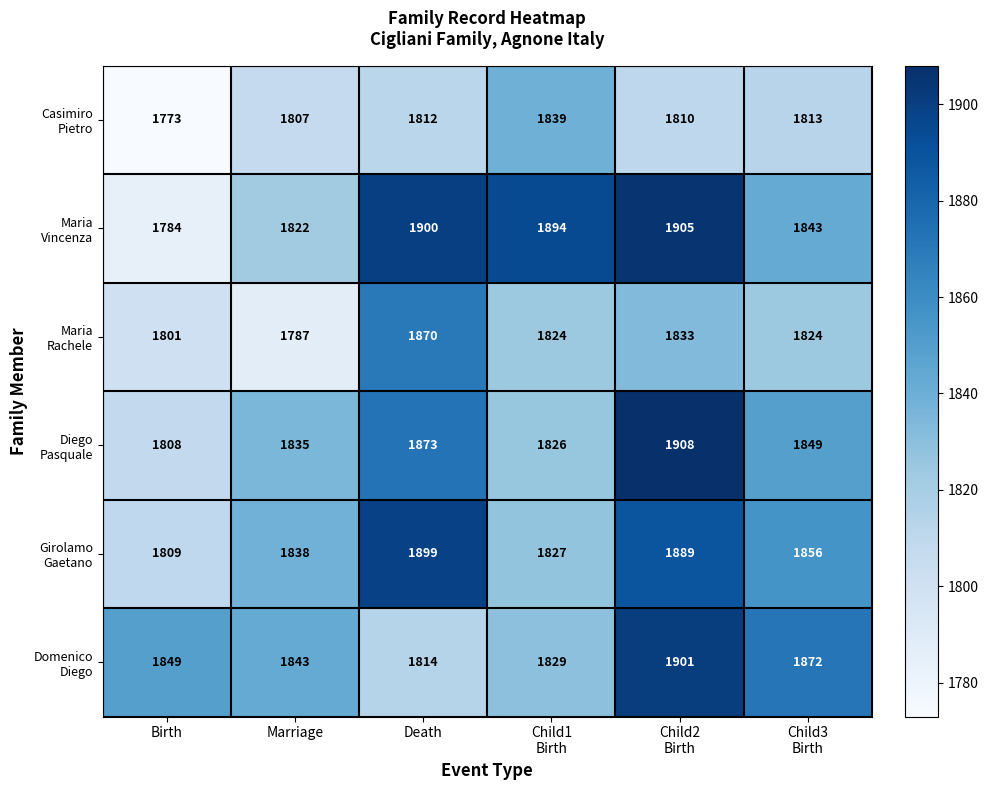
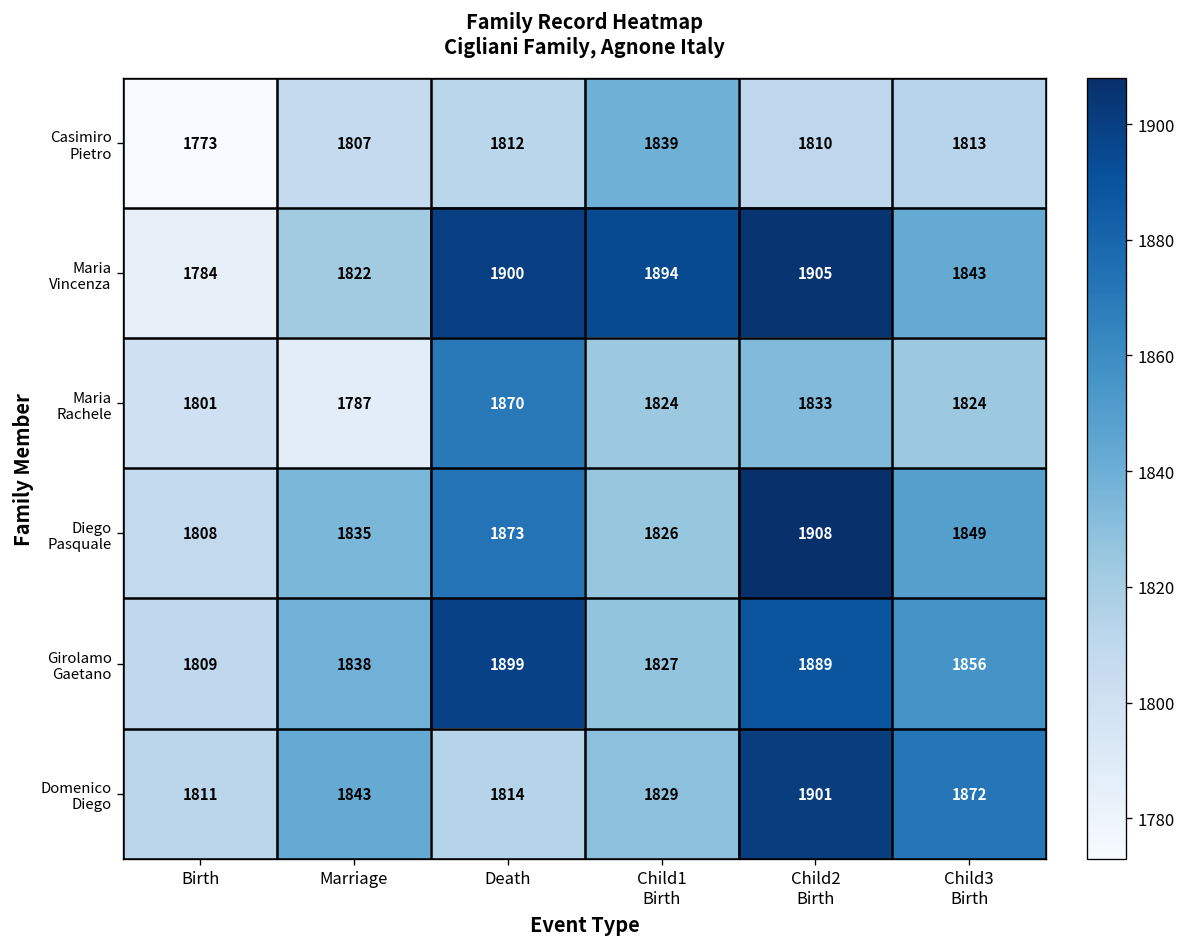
  {
    "Casimiro Pietro": {
      "Birth": 1773,
      "Marriage": 1807,
      "Death": 1812,
      "Child1 Birth": 1839,
      "Child2 Birth": 1810,
      "Child3 Birth": 1813
    },
    "Maria Vincenza": {
      "Birth": 1784,
      "Marriage": 1822,
      "Death": 1900,
      "Child1 Birth": 1894,
      "Child2 Birth": 1905,
      "Child3 Birth": 1843
    },
    "Maria Rachele": {
      "Birth": 1801,
      "Marriage": 1787,
      "Death": 1870,
      "Child1 Birth": 1824,
      "Child2 Birth": 1833,
      "Child3 Birth": 1824
    },
    "Diego Pasquale": {
      "Birth": 1808,
      "Marriage": 1835,
      "Death": 1873,
      "Child1 Birth": 1826,
      "Child2 Birth": 1908,
      "Child3 Birth": 1849
    },
    "Girolamo Gaetano": {
      "Birth": 1809,
      "Marriage": 1838,
      "Death": 1899,
      "Child1 Birth": 1827,
      "Child2 Birth": 1889,
      "Child3 Birth": 1856
    },
    "Domenico Diego": {
-     "Birth": 1849,
+     "Birth": 1811,
      "Marriage": 1843,
      "Death": 1814,
      "Child1 Birth": 1829,
      "Child2 Birth": 1901,
      "Child3 Birth": 1872
    }
  }
